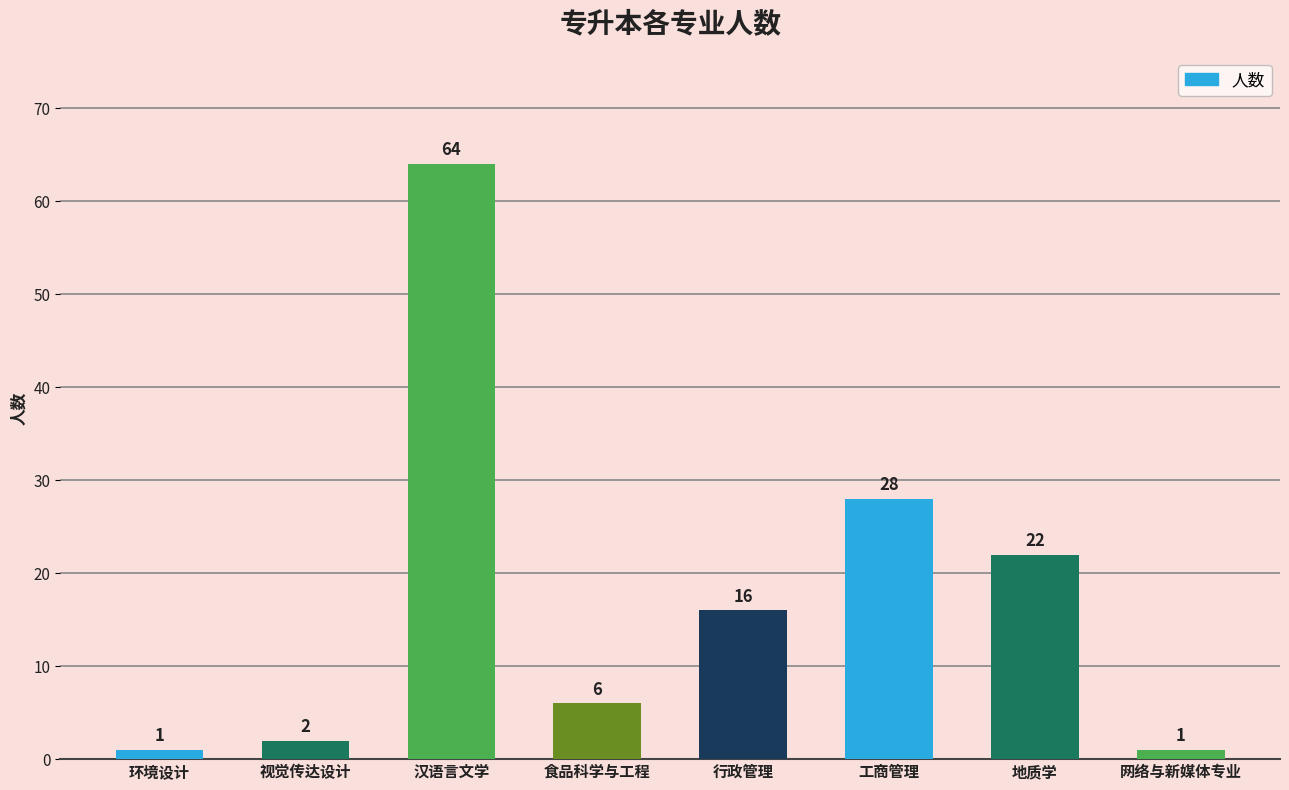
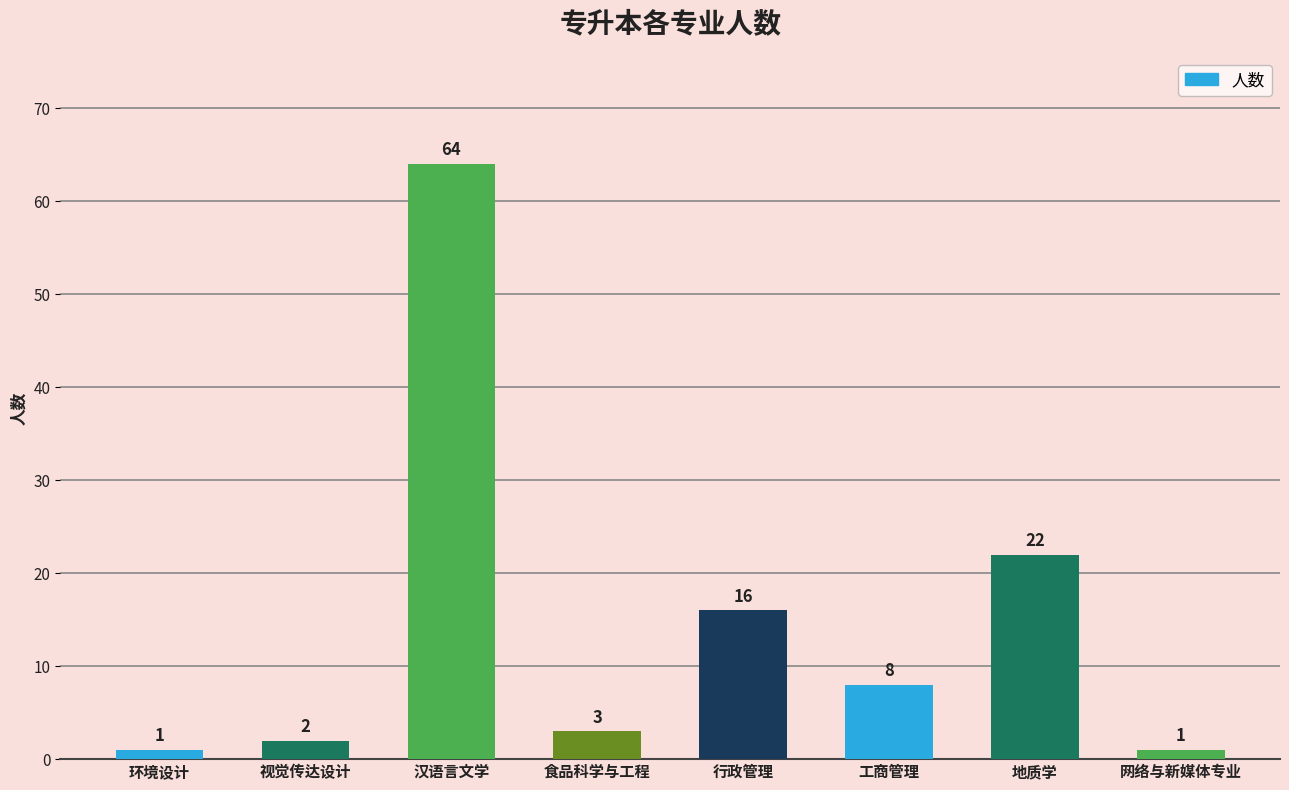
  {
    "环境设计": 1,
    "视觉传达设计": 2,
    "汉语言文学": 64,
-   "食品科学与工程": 6,
+   "食品科学与工程": 3,
    "行政管理": 16,
-   "工商管理": 28,
+   "工商管理": 8,
    "地质学": 22,
    "网络与新媒体专业": 1
  }
